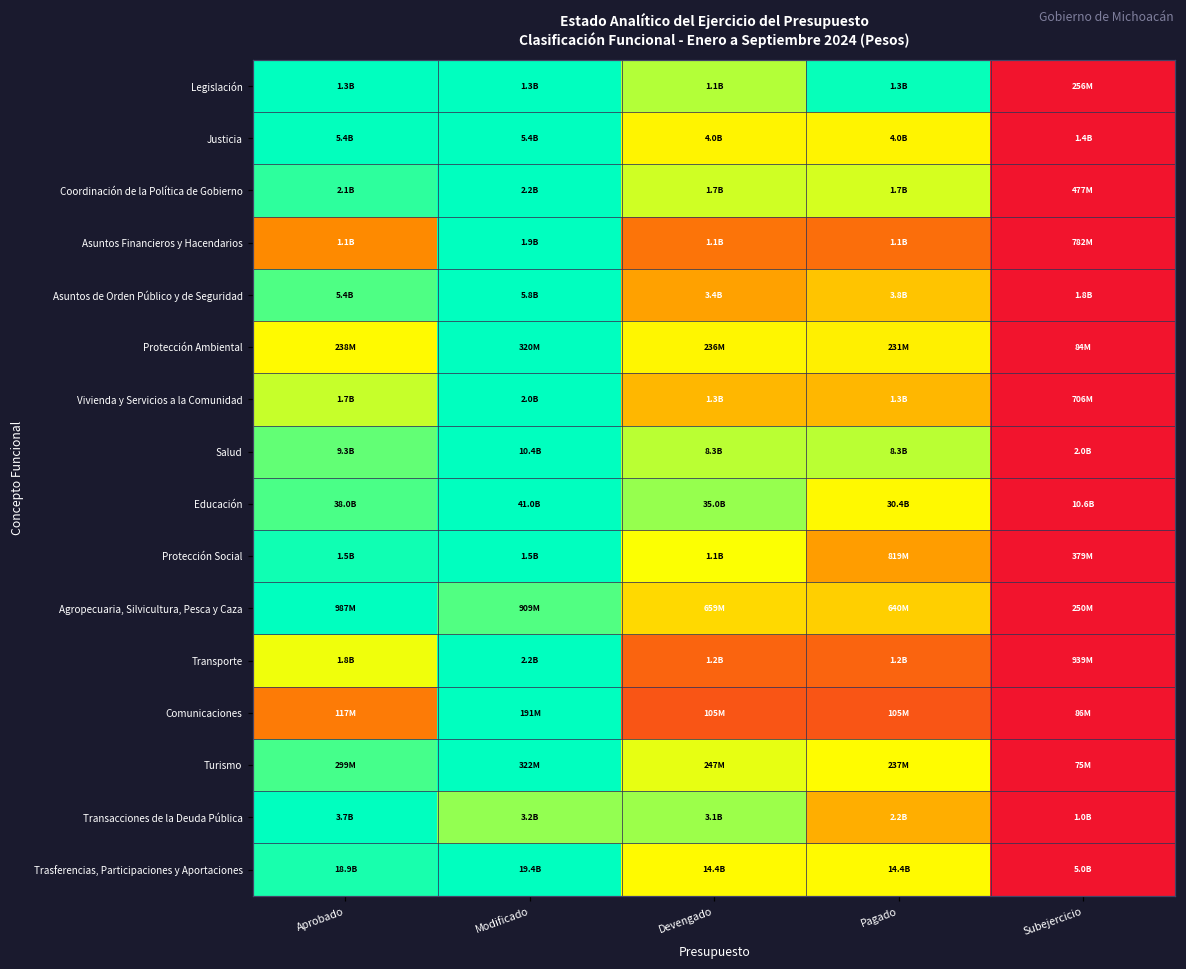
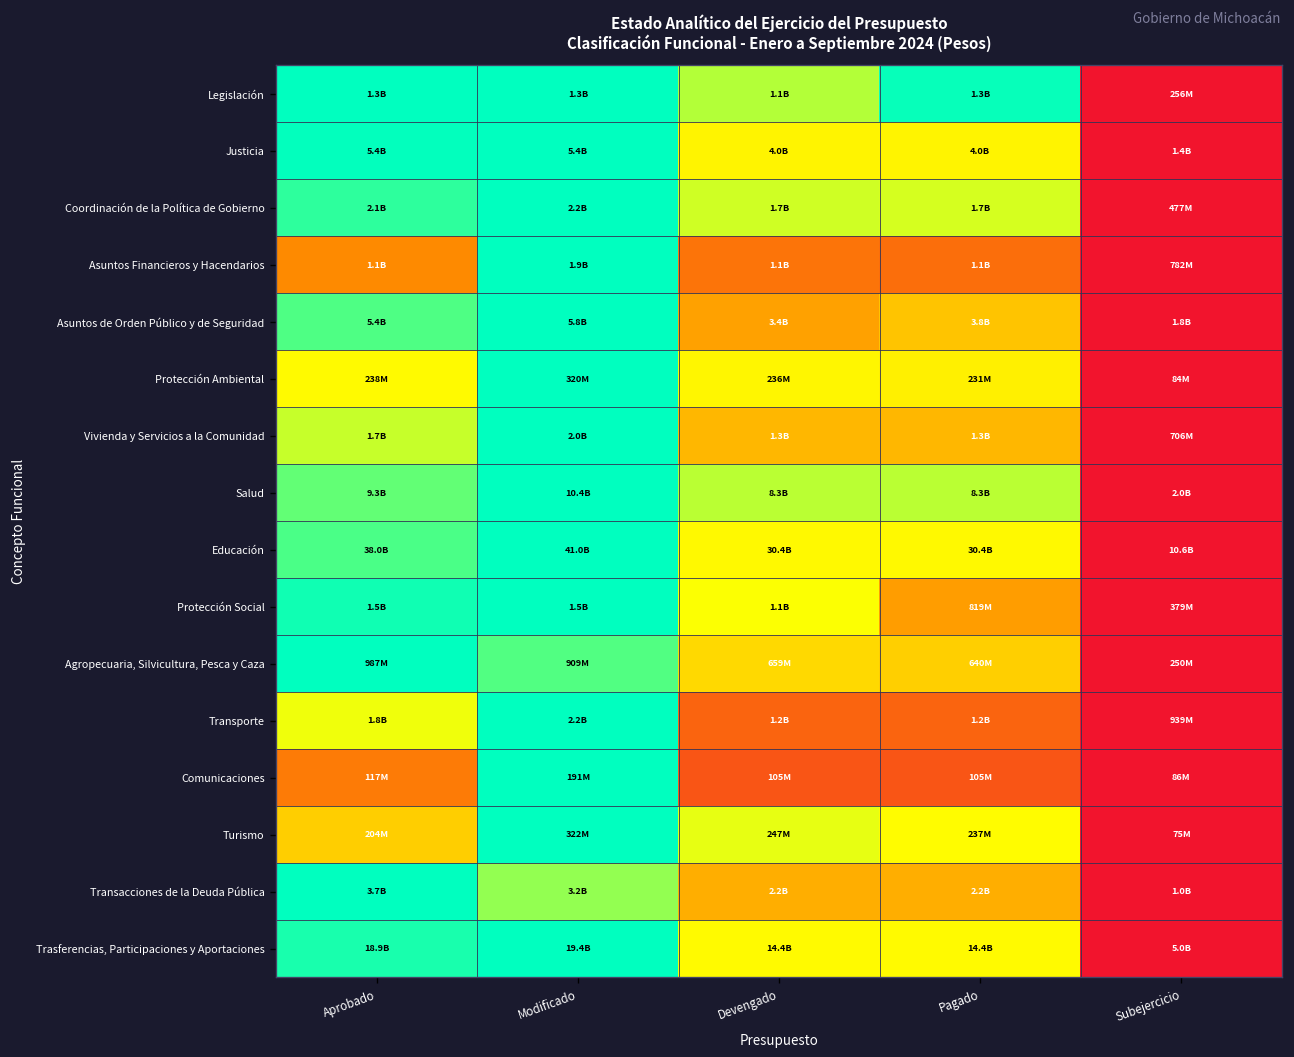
  {
    "Legislación": {
      "Aprobado": "1.3B",
      "Modificado": "1.3B",
      "Devengado": "1.1B",
      "Pagado": "1.3B",
      "Subejercicio": "256M"
    },
    "Justicia": {
      "Aprobado": "5.4B",
      "Modificado": "5.4B",
      "Devengado": "4.0B",
      "Pagado": "4.0B",
      "Subejercicio": "1.4B"
    },
    "Coordinación de la Política de Gobierno": {
      "Aprobado": "2.1B",
      "Modificado": "2.2B",
      "Devengado": "1.7B",
      "Pagado": "1.7B",
      "Subejercicio": "477M"
    },
    "Asuntos Financieros y Hacendarios": {
      "Aprobado": "1.1B",
      "Modificado": "1.9B",
      "Devengado": "1.1B",
      "Pagado": "1.1B",
      "Subejercicio": "782M"
    },
    "Asuntos de Orden Público y de Seguridad": {
      "Aprobado": "5.4B",
      "Modificado": "5.8B",
      "Devengado": "3.4B",
      "Pagado": "3.8B",
      "Subejercicio": "1.8B"
    },
    "Protección Ambiental": {
      "Aprobado": "238M",
      "Modificado": "320M",
      "Devengado": "236M",
      "Pagado": "231M",
      "Subejercicio": "84M"
    },
    "Vivienda y Servicios a la Comunidad": {
      "Aprobado": "1.7B",
      "Modificado": "2.0B",
      "Devengado": "1.3B",
      "Pagado": "1.3B",
      "Subejercicio": "706M"
    },
    "Salud": {
      "Aprobado": "9.3B",
      "Modificado": "10.4B",
      "Devengado": "8.3B",
      "Pagado": "8.3B",
      "Subejercicio": "2.0B"
    },
    "Educación": {
      "Aprobado": "38.0B",
      "Modificado": "41.0B",
-     "Devengado": "35.0B",
+     "Devengado": "30.4B",
      "Pagado": "30.4B",
      "Subejercicio": "10.6B"
    },
    "Protección Social": {
      "Aprobado": "1.5B",
      "Modificado": "1.5B",
      "Devengado": "1.1B",
      "Pagado": "819M",
      "Subejercicio": "379M"
    },
    "Agropecuaria, Silvicultura, Pesca y Caza": {
      "Aprobado": "987M",
      "Modificado": "909M",
      "Devengado": "659M",
      "Pagado": "640M",
      "Subejercicio": "250M"
    },
    "Transporte": {
      "Aprobado": "1.8B",
      "Modificado": "2.2B",
      "Devengado": "1.2B",
      "Pagado": "1.2B",
      "Subejercicio": "939M"
    },
    "Comunicaciones": {
      "Aprobado": "117M",
      "Modificado": "191M",
      "Devengado": "105M",
      "Pagado": "105M",
      "Subejercicio": "86M"
    },
    "Turismo": {
-     "Aprobado": "299M",
+     "Aprobado": "204M",
      "Modificado": "322M",
      "Devengado": "247M",
      "Pagado": "237M",
      "Subejercicio": "75M"
    },
    "Transacciones de la Deuda Pública": {
      "Aprobado": "3.7B",
      "Modificado": "3.2B",
-     "Devengado": "3.1B",
+     "Devengado": "2.2B",
      "Pagado": "2.2B",
      "Subejercicio": "1.0B"
    },
    "Trasferencias, Participaciones y Aportaciones": {
      "Aprobado": "18.9B",
      "Modificado": "19.4B",
      "Devengado": "14.4B",
      "Pagado": "14.4B",
      "Subejercicio": "5.0B"
    }
  }
